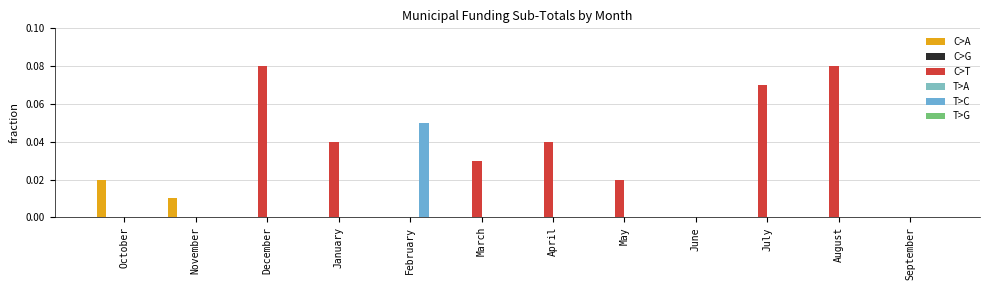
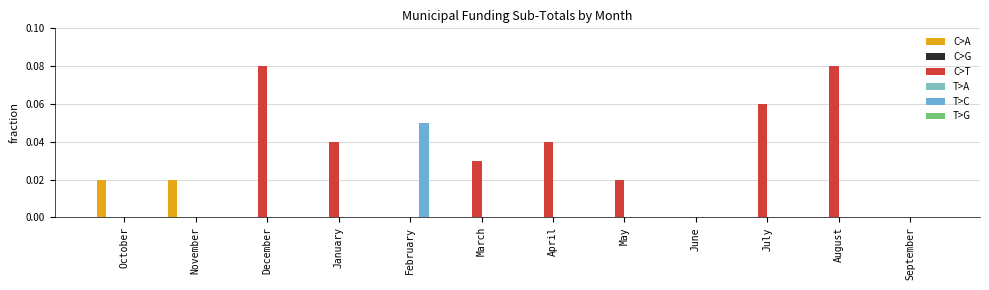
  {
    "C>A": {
      "October": 0.02,
-     "November": 0.01,
+     "November": 0.02,
      "December": 0.00,
      "January": 0.00,
      "February": 0.00,
      "March": 0.00,
      "April": 0.00,
      "May": 0.00,
      "June": 0.00,
      "July": 0.00,
      "August": 0.00,
      "September": 0.00
    },
    "C>G": {
      "October": 0.00,
      "November": 0.00,
      "December": 0.00,
      "January": 0.00,
      "February": 0.00,
      "March": 0.00,
      "April": 0.00,
      "May": 0.00,
      "June": 0.00,
      "July": 0.00,
      "August": 0.00,
      "September": 0.00
    },
    "C>T": {
      "October": 0.00,
      "November": 0.00,
      "December": 0.08,
      "January": 0.04,
      "February": 0.00,
      "March": 0.03,
      "April": 0.04,
      "May": 0.02,
      "June": 0.00,
-     "July": 0.07,
+     "July": 0.06,
      "August": 0.08,
      "September": 0.00
    },
    "T>G": {
      "October": 0.00,
      "November": 0.00,
      "December": 0.00,
      "January": 0.00,
      "February": 0.00,
      "March": 0.00,
      "April": 0.00,
      "May": 0.00,
      "June": 0.00,
      "July": 0.00,
      "August": 0.00,
      "September": 0.00
    }
  }
